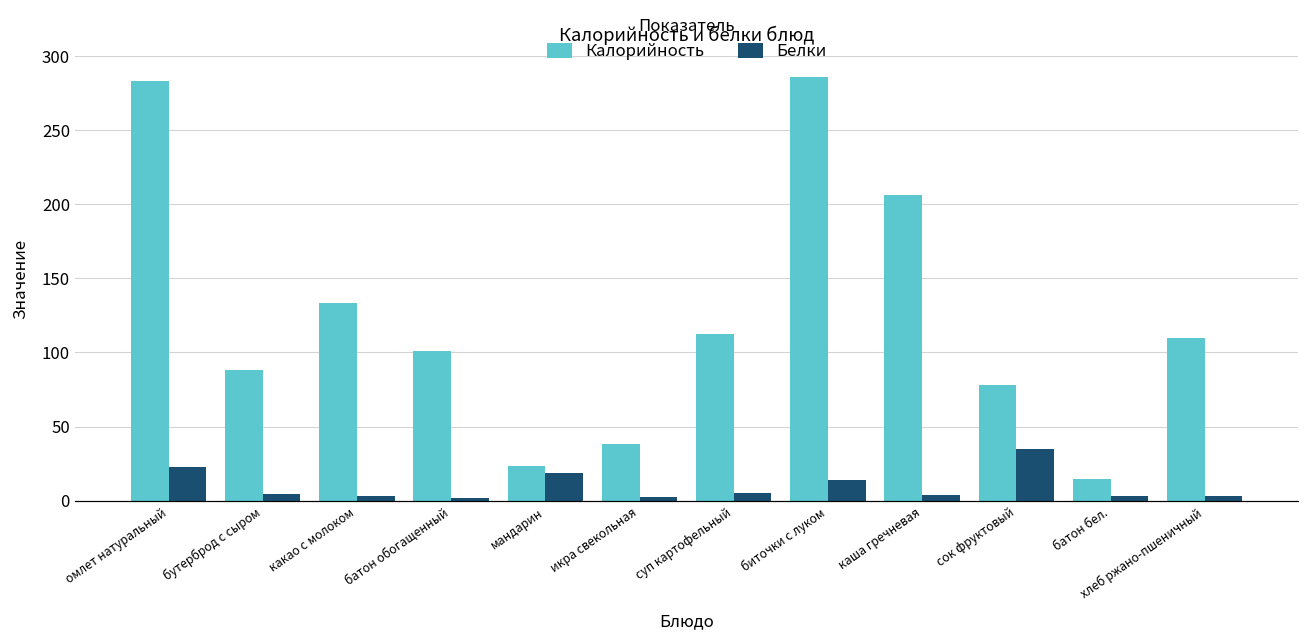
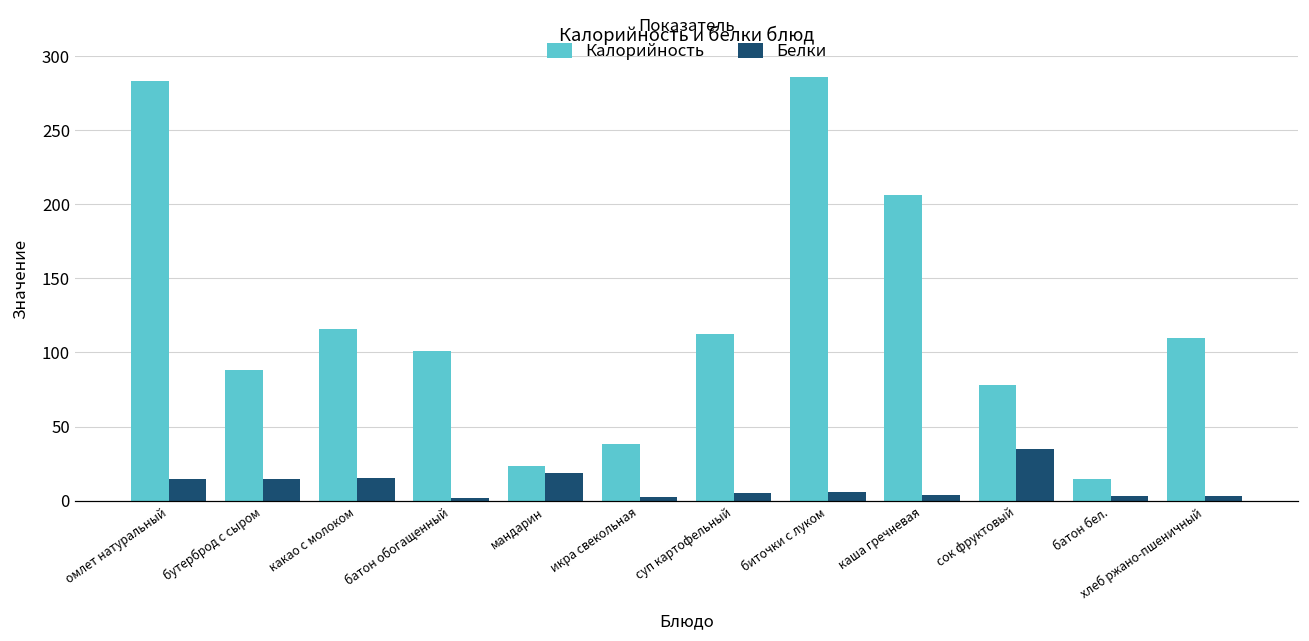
  {
    "Калорийность": {
      "омлет натуральный": 283,
      "бутерброд с сыром": 88,
-     "какао с молоком": 133,
+     "какао с молоком": 116,
      "батон обогащенный": 101,
      "мандарин": 23,
      "икра свекольная": 38,
      "суп картофельный": 112,
      "биточки с луком": 286,
      "каша гречневая": 207,
      "сок фруктовый": 78,
      "батон бел.": 15,
      "хлеб ржано-пшеничный": 110
    },
    "Белки": {
-     "омлет натуральный": 22,
-     "бутерброд с сыром": 5,
-     "какао с молоком": 3,
+     "омлет натуральный": 15,
+     "бутерброд с сыром": 15,
+     "какао с молоком": 15,
      "батон обогащенный": 2,
      "мандарин": 19,
      "икра свекольная": 2,
      "суп картофельный": 5,
-     "биточки с луком": 14,
+     "биточки с луком": 6,
      "каша гречневая": 4,
      "сок фруктовый": 35,
      "батон бел.": 3,
      "хлеб ржано-пшеничный": 3
    }
  }
